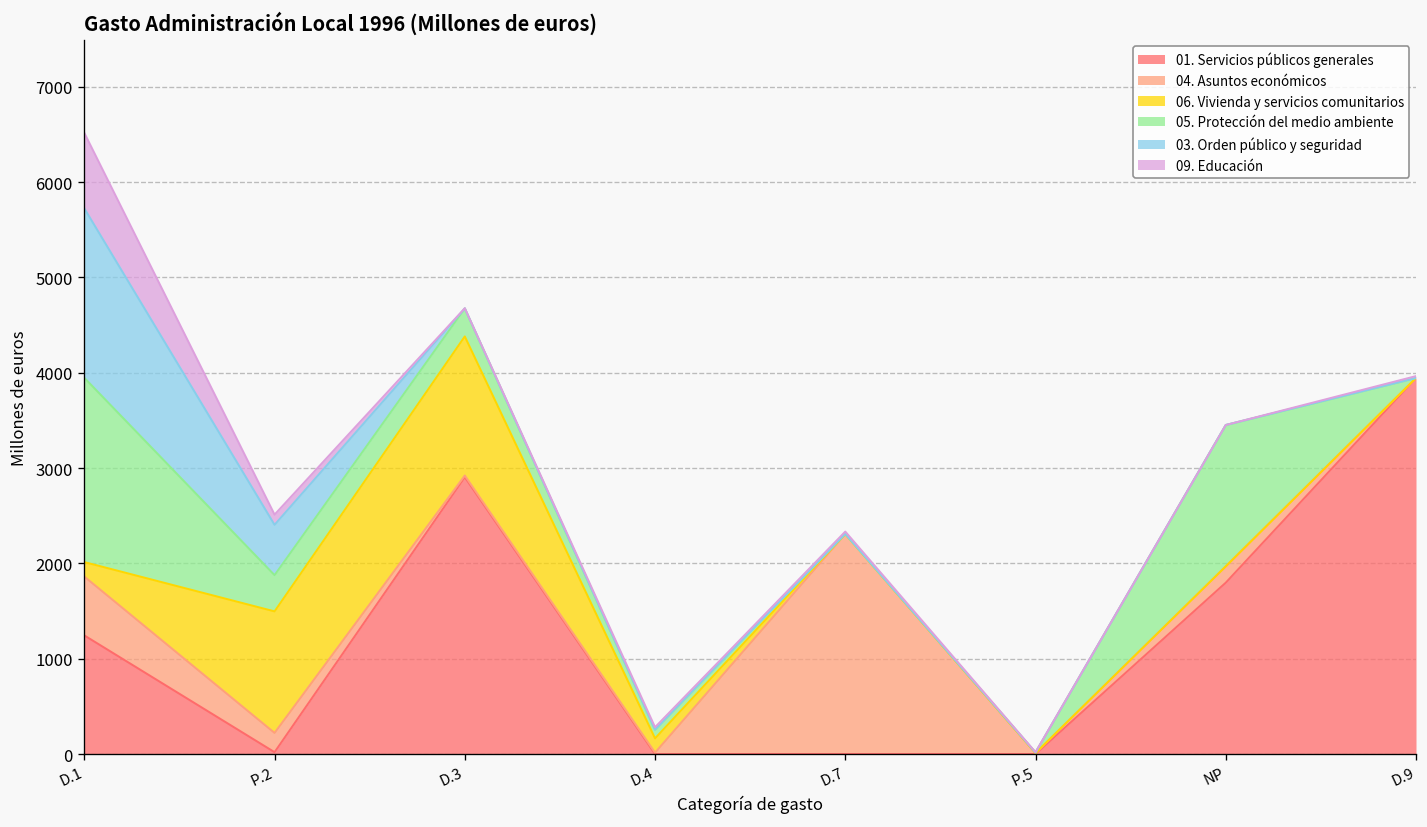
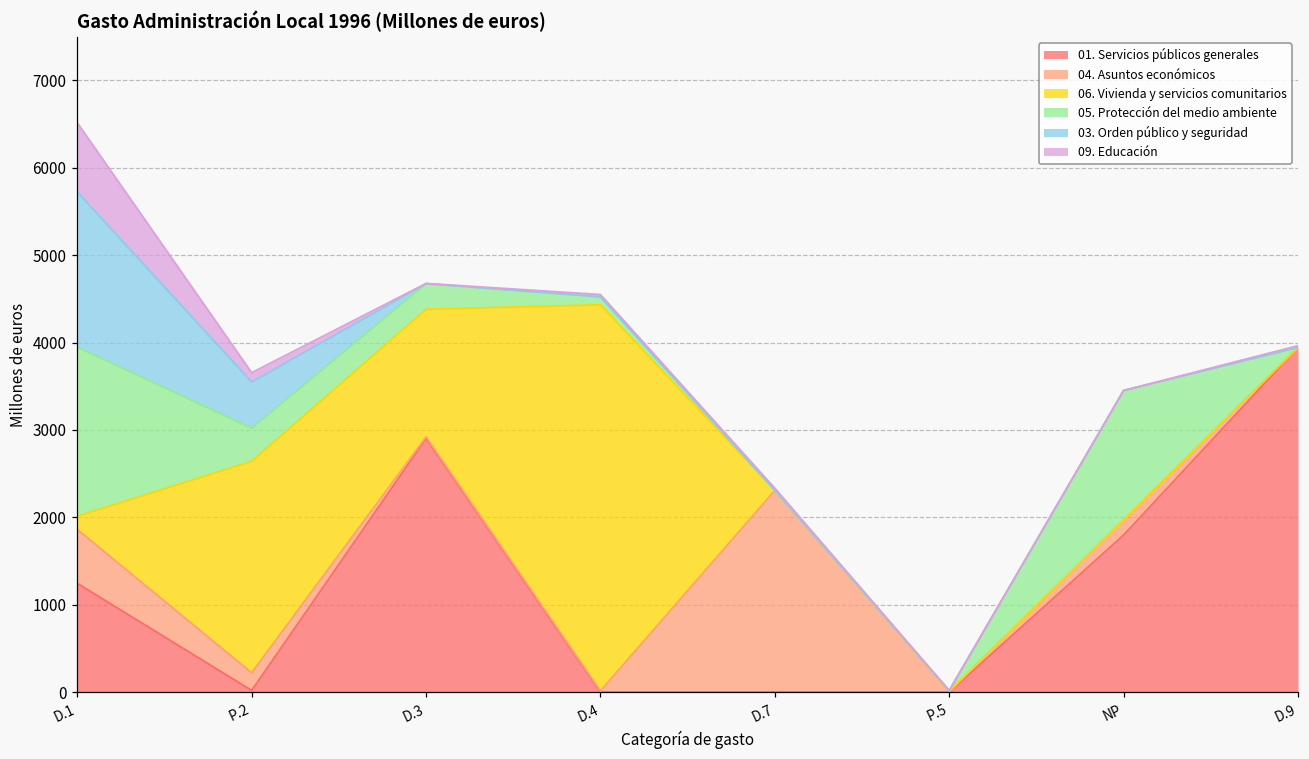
  {
    "06. Vivienda y servicios comunitarios": {
      "D.1": 200,
-     "P.2": 1300,
+     "P.2": 2400,
      "D.3": 1500,
-     "D.4": 200
+     "D.4": 4400
    },
    "05. Protección del medio ambiente": {
      "D.1": 1900,
      "P.2": 400
    },
    "03. Orden público y seguridad": {
      "D.1": 1800,
      "P.2": 500
    },
    "09. Educación": {
      "D.1": 800,
      "P.2": 100
    }
  }
